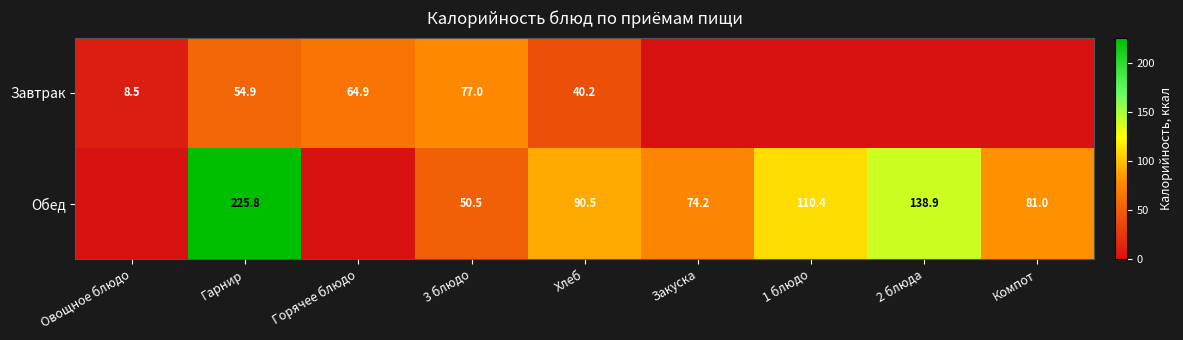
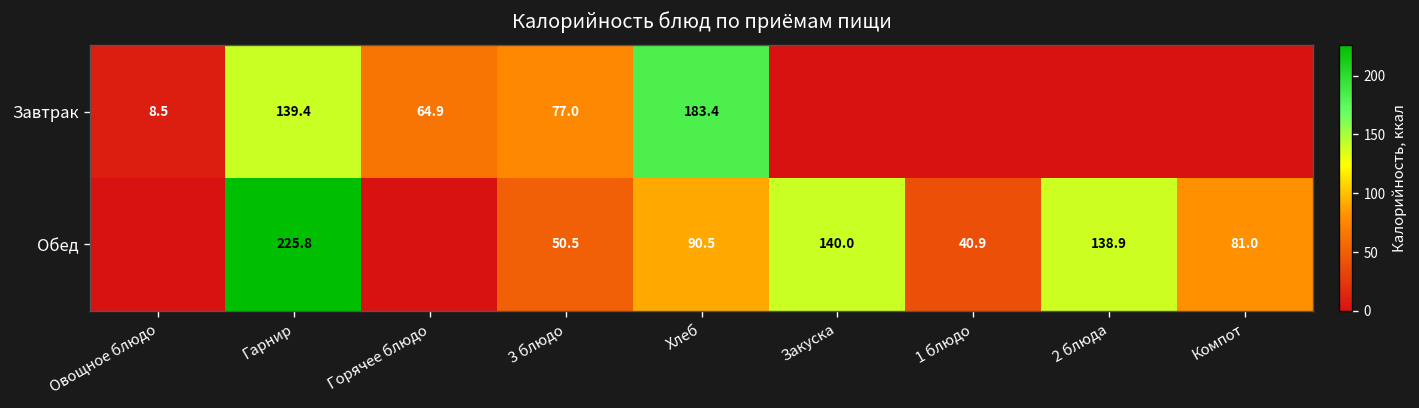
  {
    "Завтрак": {
      "Овощное блюдо": 8.5,
-     "Гарнир": 54.9,
+     "Гарнир": 139.4,
      "Горячее блюдо": 64.9,
      "3 блюдо": 77.0,
-     "Хлеб": 40.2
+     "Хлеб": 183.4
    },
    "Обед": {
      "Гарнир": 225.8,
      "3 блюдо": 50.5,
      "Хлеб": 90.5,
-     "Закуска": 74.2,
-     "1 блюдо": 110.4,
+     "Закуска": 140.0,
+     "1 блюдо": 40.9,
      "2 блюда": 138.9,
      "Компот": 81.0
    }
  }
